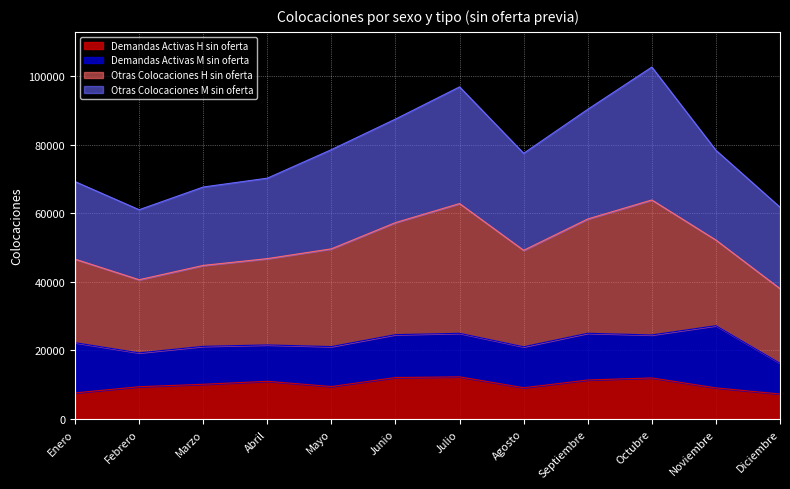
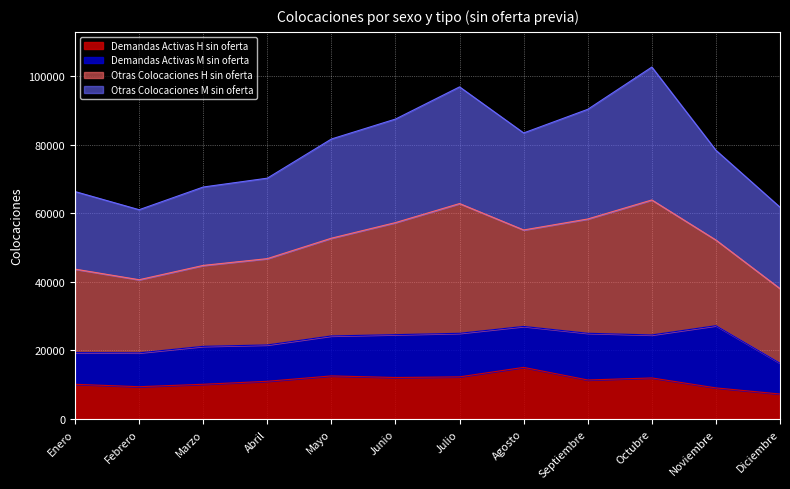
  {
    "Demandas Activas H sin oferta": {
-     "Enero": 8000,
+     "Enero": 10000,
      "Febrero": 9000,
      "Marzo": 10000,
      "Abril": 11000,
-     "Mayo": 9000,
+     "Mayo": 13000,
      "Junio": 12000,
      "Julio": 12000,
-     "Agosto": 9000,
+     "Agosto": 15000,
      "Septiembre": 11000,
      "Octubre": 12000,
      "Noviembre": 9000,
      "Diciembre": 7000
    },
    "Demandas Activas M sin oferta": {
-     "Enero": 15000,
+     "Enero": 9000,
      "Febrero": 10000,
      "Marzo": 11000,
      "Abril": 11000,
      "Mayo": 12000,
      "Junio": 12000,
      "Julio": 13000,
      "Agosto": 12000,
      "Septiembre": 14000,
      "Octubre": 13000,
      "Noviembre": 18000,
      "Diciembre": 9000
    },
    "Otras Colocaciones H sin oferta": {
      "Enero": 24000,
      "Febrero": 21000,
      "Marzo": 24000,
      "Abril": 25000,
      "Mayo": 28000,
      "Junio": 33000,
      "Julio": 38000,
      "Agosto": 28000,
      "Septiembre": 33000,
      "Octubre": 39000,
      "Noviembre": 25000,
      "Diciembre": 22000
    },
    "Otras Colocaciones M sin oferta": {
      "Enero": 23000,
      "Febrero": 20000,
      "Marzo": 23000,
      "Abril": 23000,
      "Mayo": 29000,
      "Junio": 30000,
      "Julio": 34000,
      "Agosto": 28000,
      "Septiembre": 32000,
      "Octubre": 39000,
      "Noviembre": 26000,
      "Diciembre": 24000
    }
  }
